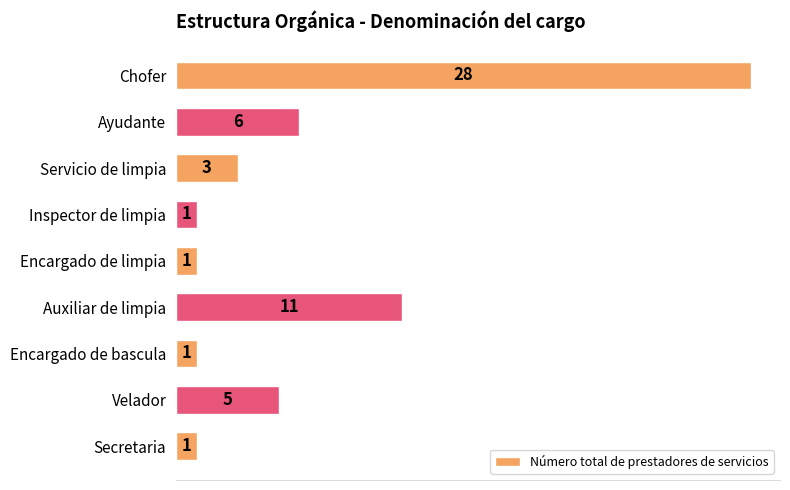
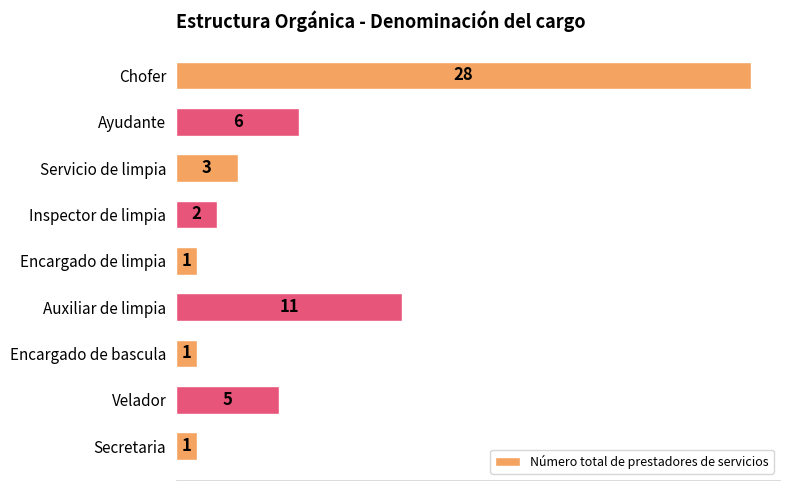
  {
    "Chofer": 28,
    "Ayudante": 6,
    "Servicio de limpia": 3,
-   "Inspector de limpia": 1,
+   "Inspector de limpia": 2,
    "Encargado de limpia": 1,
    "Auxiliar de limpia": 11,
    "Encargado de bascula": 1,
    "Velador": 5,
    "Secretaria": 1
  }
